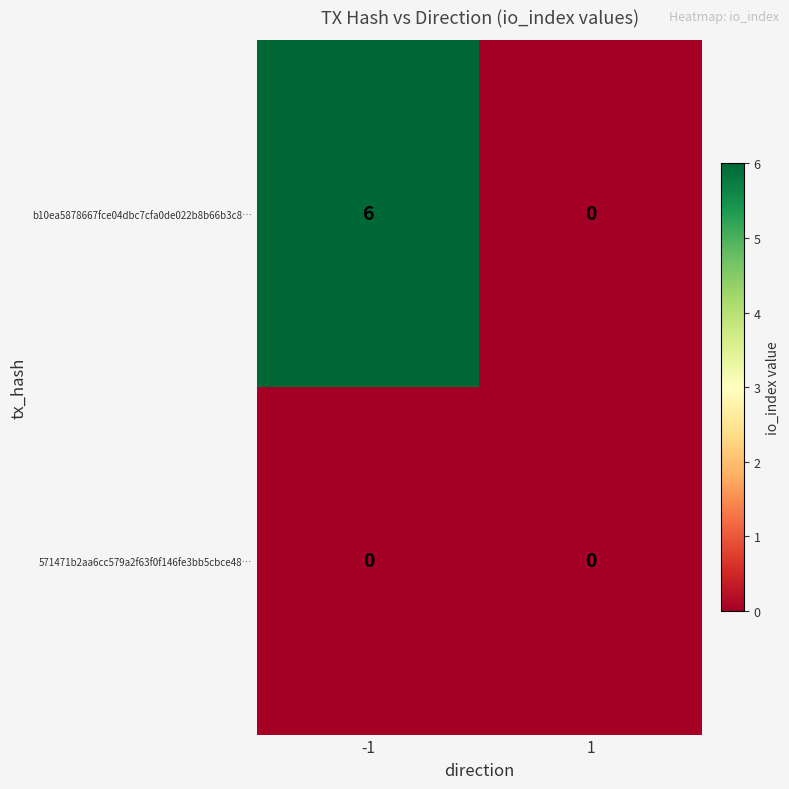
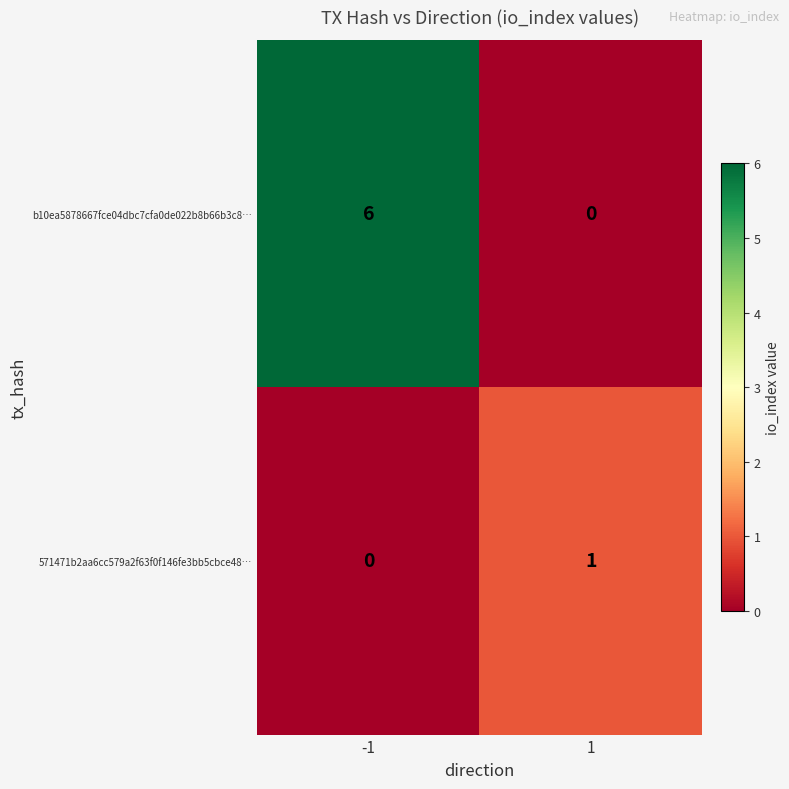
  {
    "b10ea5878667fce04dbc7cfa0de022b8b66b3c8…": {
      "-1": 6,
      "1": 0
    },
    "571471b2aa6cc579a2f63f0f146fe3bb5cbce48…": {
      "-1": 0,
-     "1": 0
+     "1": 1
    }
  }
